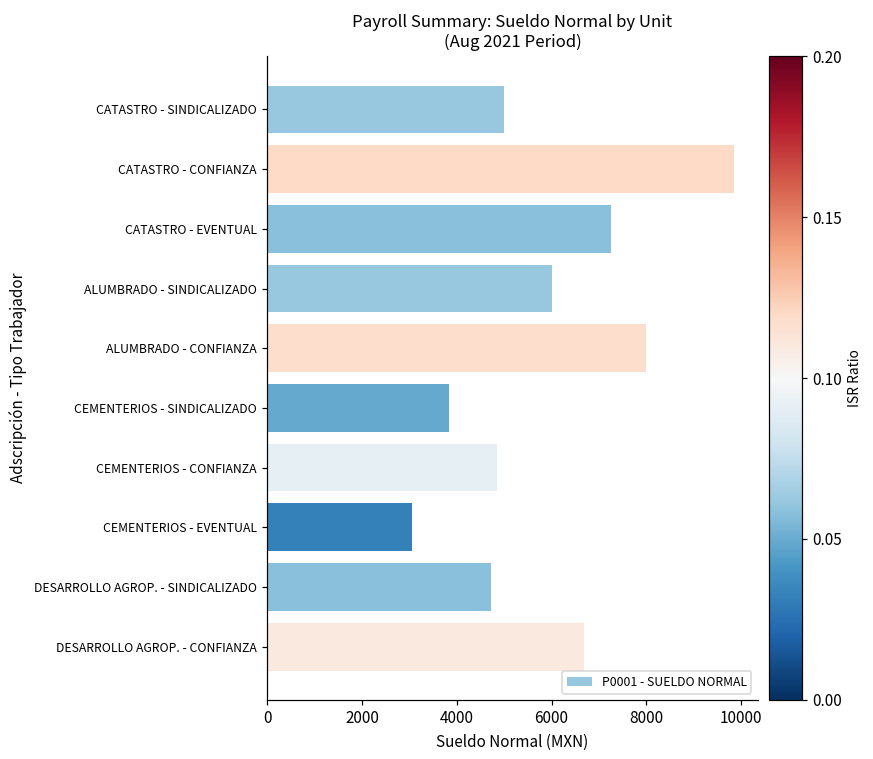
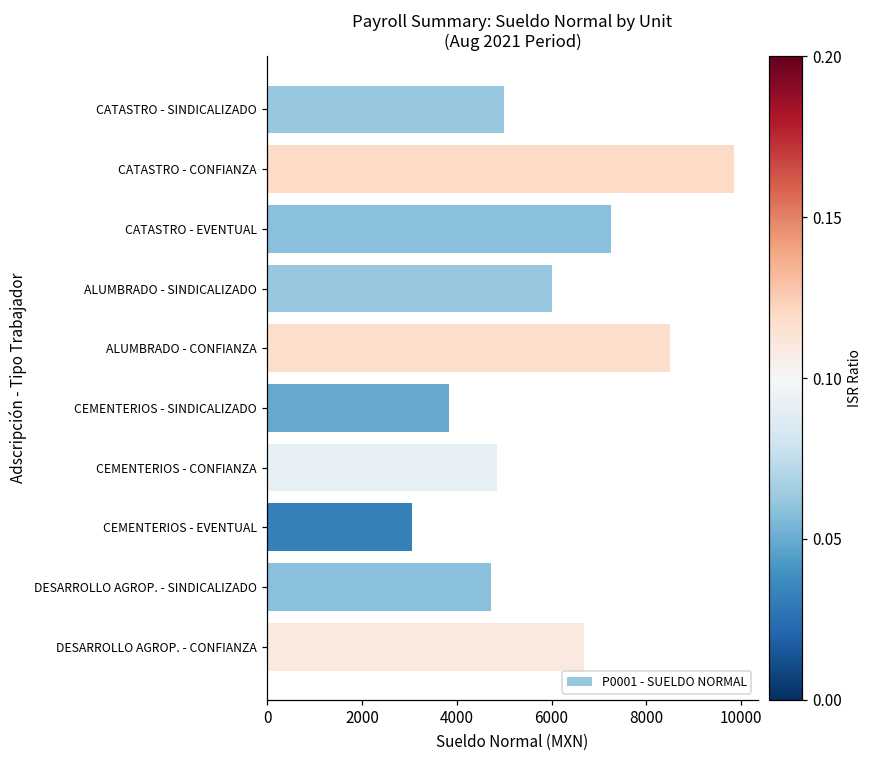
  {
    "CATASTRO - SINDICALIZADO": 5000,
    "CATASTRO - CONFIANZA": 9900,
    "CATASTRO - EVENTUAL": 7300,
    "ALUMBRADO - SINDICALIZADO": 6000,
-   "ALUMBRADO - CONFIANZA": 8000,
+   "ALUMBRADO - CONFIANZA": 8500,
    "CEMENTERIOS - SINDICALIZADO": 3800,
    "CEMENTERIOS - CONFIANZA": 4900,
    "CEMENTERIOS - EVENTUAL": 3100,
    "DESARROLLO AGROP. - SINDICALIZADO": 4700,
    "DESARROLLO AGROP. - CONFIANZA": 6700
  }
